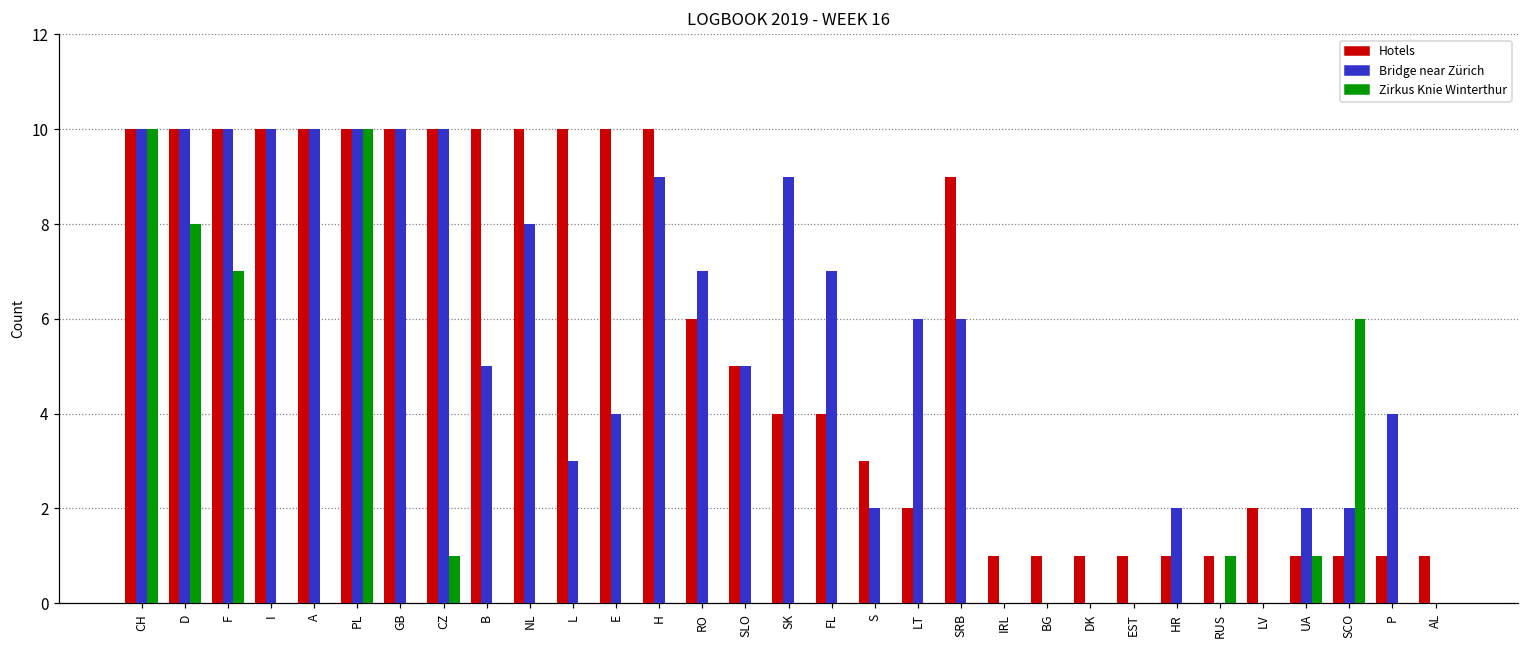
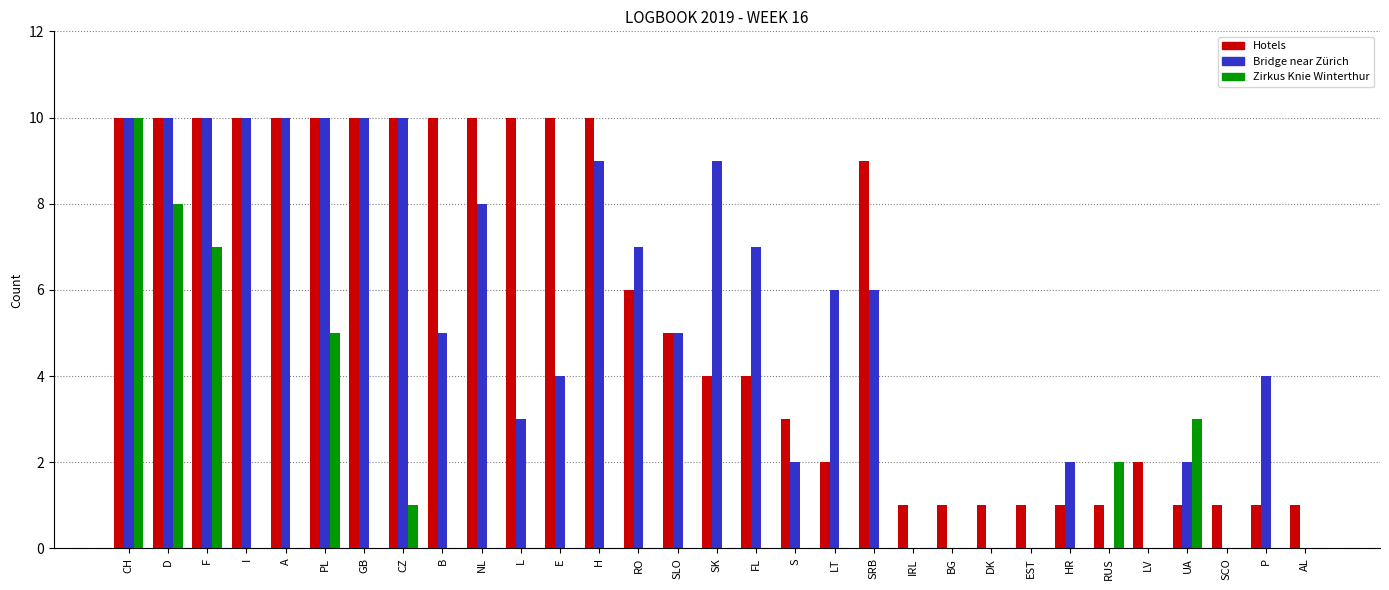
  {
    "Hotels": {
      "CH": 10,
      "D": 10,
      "F": 10,
      "I": 10,
      "A": 10,
      "PL": 10,
      "GB": 10,
      "CZ": 10,
      "B": 10,
      "NL": 10,
      "L": 10,
      "E": 10,
      "H": 10,
      "RO": 6,
      "SLO": 5,
      "SK": 4,
      "FL": 4,
      "S": 3,
      "LT": 2,
      "SRB": 9,
      "IRL": 1,
      "BG": 1,
      "DK": 1,
      "EST": 1,
      "HR": 1,
      "RUS": 1,
      "LV": 2,
      "UA": 1,
      "SCO": 1,
      "P": 1,
      "AL": 1
    },
    "Bridge near Zürich": {
      "CH": 10,
      "D": 10,
      "F": 10,
      "I": 10,
      "A": 10,
      "PL": 10,
      "GB": 10,
      "CZ": 10,
      "B": 5,
      "NL": 8,
      "L": 3,
      "E": 4,
      "H": 9,
      "RO": 7,
      "SLO": 5,
      "SK": 9,
      "FL": 7,
      "S": 2,
      "LT": 6,
      "SRB": 6,
      "IRL": 0,
      "BG": 0,
      "DK": 0,
      "EST": 0,
      "HR": 2,
      "RUS": 0,
      "LV": 0,
      "UA": 2,
-     "SCO": 2,
+     "SCO": 0,
      "P": 4,
      "AL": 0
    },
    "Zirkus Knie Winterthur": {
      "CH": 10,
      "D": 8,
      "F": 7,
      "I": 0,
      "A": 0,
-     "PL": 10,
+     "PL": 5,
      "GB": 0,
      "CZ": 1,
      "B": 0,
      "NL": 0,
      "L": 0,
      "E": 0,
      "H": 0,
      "RO": 0,
      "SLO": 0,
      "SK": 0,
      "FL": 0,
      "S": 0,
      "LT": 0,
      "SRB": 0,
      "IRL": 0,
      "BG": 0,
      "DK": 0,
      "EST": 0,
      "HR": 0,
-     "RUS": 1,
+     "RUS": 2,
      "LV": 0,
-     "UA": 1,
-     "SCO": 6,
+     "UA": 3,
+     "SCO": 0,
      "P": 0,
      "AL": 0
    }
  }
